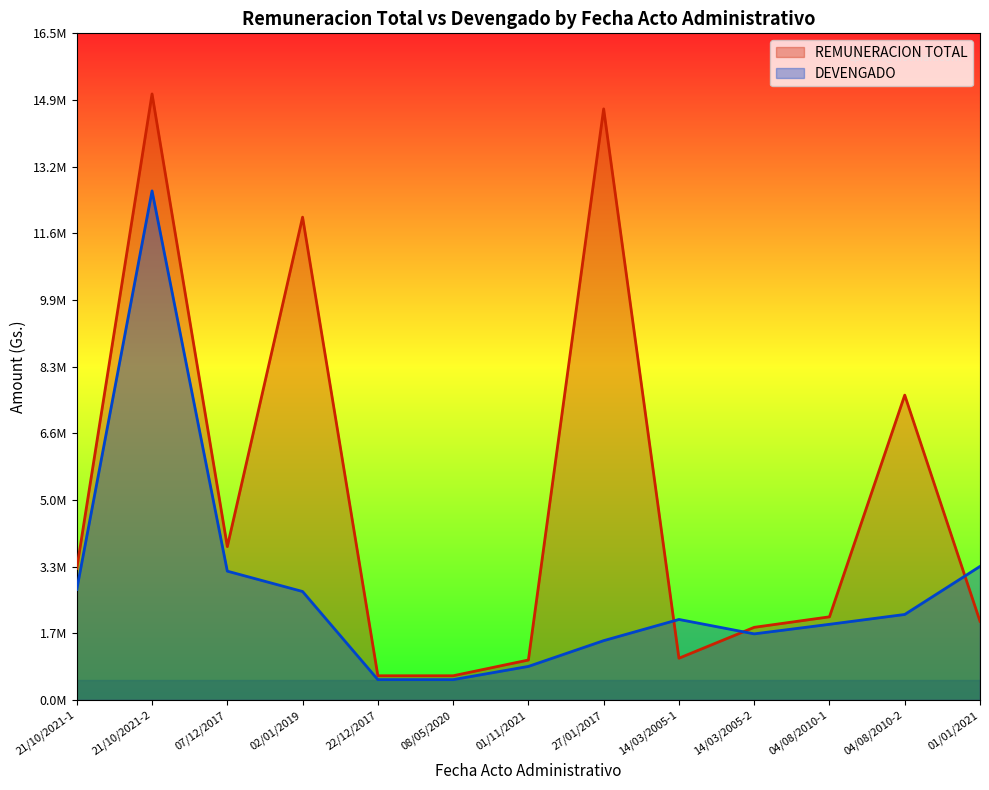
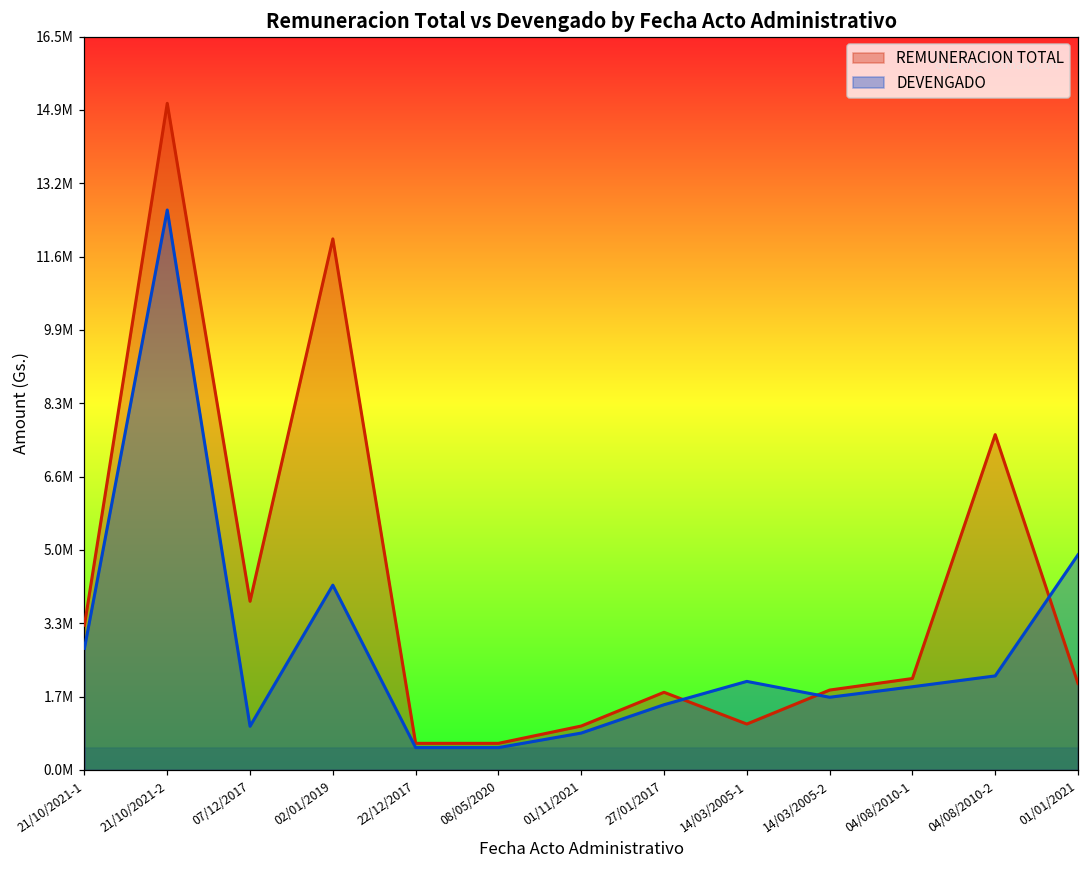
  {
    "REMUNERACION TOTAL": {
      "21/10/2021-1": 3300000,
      "21/10/2021-2": 15000000,
      "07/12/2017": 3800000,
      "02/01/2019": 12000000,
      "22/12/2017": 600000,
      "08/05/2020": 600000,
      "01/11/2021": 1000000,
-     "27/01/2017": 14600000,
+     "27/01/2017": 1800000,
      "14/03/2005-1": 1000000,
      "14/03/2005-2": 1800000,
      "04/08/2010-1": 2100000,
      "04/08/2010-2": 7600000,
      "01/01/2021": 1900000
    },
    "DEVENGADO": {
      "21/10/2021-1": 2700000,
      "21/10/2021-2": 12600000,
-     "07/12/2017": 3200000,
-     "02/01/2019": 2700000,
+     "07/12/2017": 1000000,
+     "02/01/2019": 4200000,
      "22/12/2017": 500000,
      "08/05/2020": 500000,
      "01/11/2021": 800000,
      "27/01/2017": 1500000,
      "14/03/2005-1": 2000000,
      "14/03/2005-2": 1600000,
      "04/08/2010-1": 1900000,
      "04/08/2010-2": 2100000,
-     "01/01/2021": 3300000
+     "01/01/2021": 4800000
    }
  }
